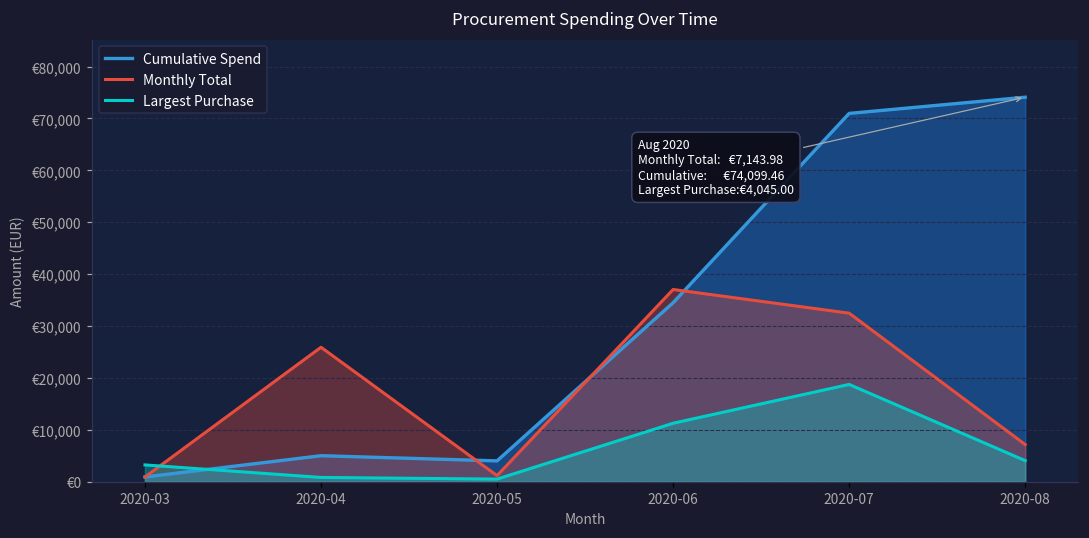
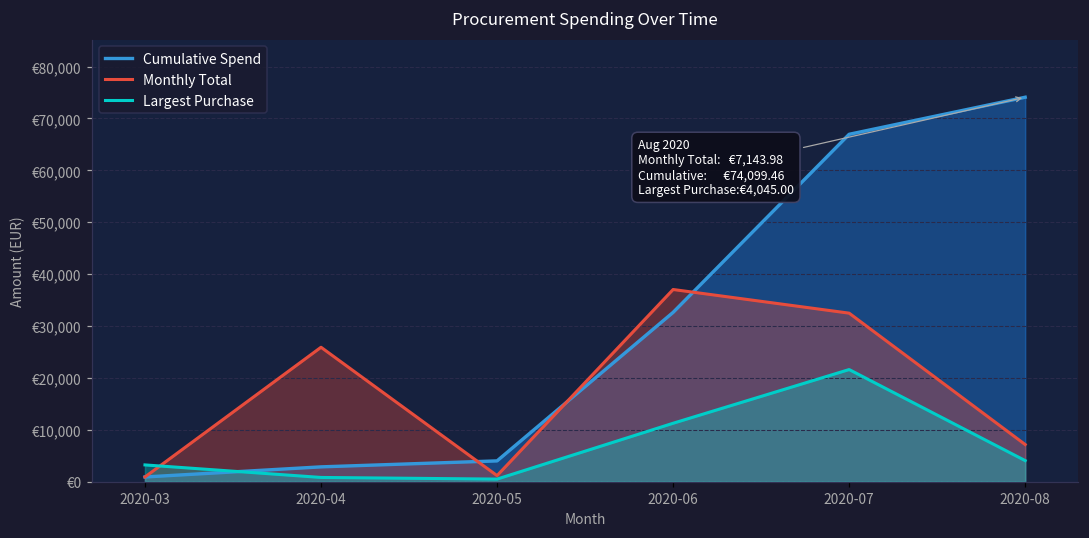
  {
    "Cumulative Spend": {
-     "2020-04": "€5,000",
+     "2020-04": "€3,000",
      "2020-05": "€4,000",
-     "2020-06": "€34,000",
-     "2020-07": "€71,000",
+     "2020-06": "€33,000",
+     "2020-07": "€67,000",
      "2020-08": "€74,000"
    },
    "Monthly Total": {
      "2020-04": "€26,000",
      "2020-05": "€1,000",
      "2020-06": "€37,000",
      "2020-07": "€32,000",
      "2020-08": "€7,000"
    },
    "Largest Purchase": {
      "2020-03": "€3,000",
      "2020-04": "€1,000",
      "2020-05": "€0",
      "2020-06": "€11,000",
-     "2020-07": "€19,000",
+     "2020-07": "€22,000",
      "2020-08": "€4,000"
    }
  }
